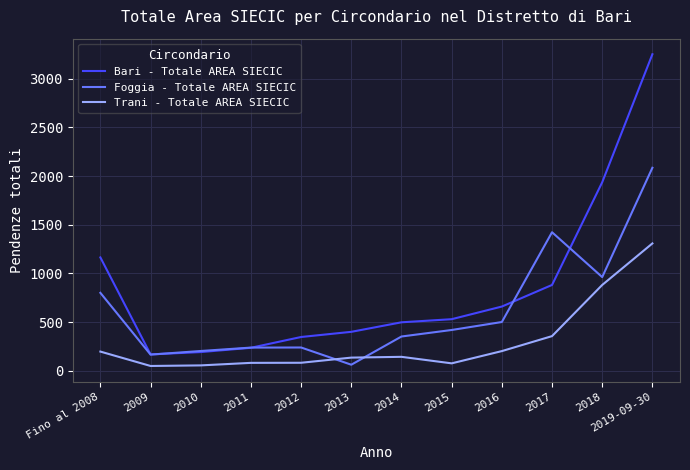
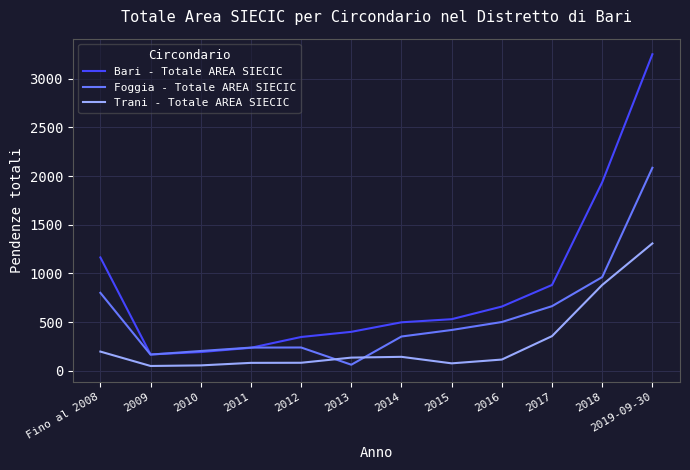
  {
    "Bari - Totale AREA SIECIC": {
      "Fino al 2008": 1200,
      "2012": 300,
      "2013": 400,
      "2014": 500,
      "2015": 500,
      "2016": 700,
      "2017": 900,
      "2018": 1900,
      "2019-09-30": 3300
    },
    "Foggia - Totale AREA SIECIC": {
      "Fino al 2008": 800,
      "2012": 200,
      "2013": 100,
      "2014": 400,
      "2015": 400,
      "2016": 500,
-     "2017": 1400,
+     "2017": 700,
      "2018": 1000,
      "2019-09-30": 2100
    },
    "Trani - Totale AREA SIECIC": {
      "Fino al 2008": 200,
      "2009": 0,
      "2010": 100,
      "2011": 100,
      "2012": 100,
      "2013": 100,
      "2014": 100,
      "2015": 100,
-     "2016": 200,
+     "2016": 100,
      "2017": 400,
      "2018": 900,
      "2019-09-30": 1300
    }
  }
